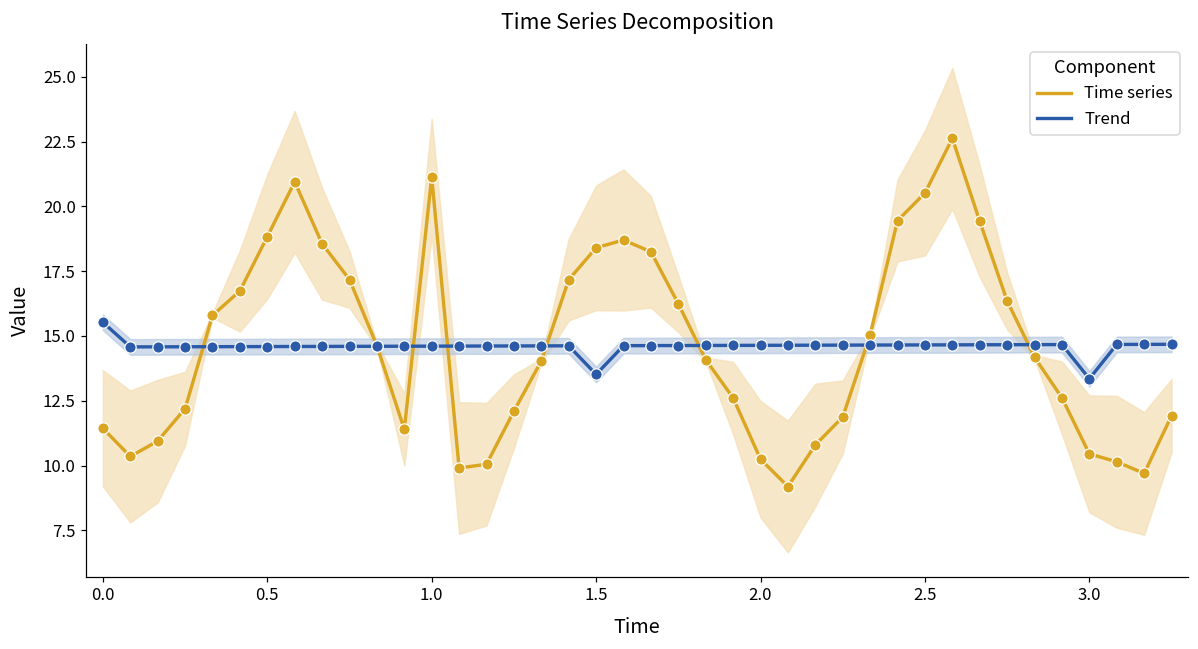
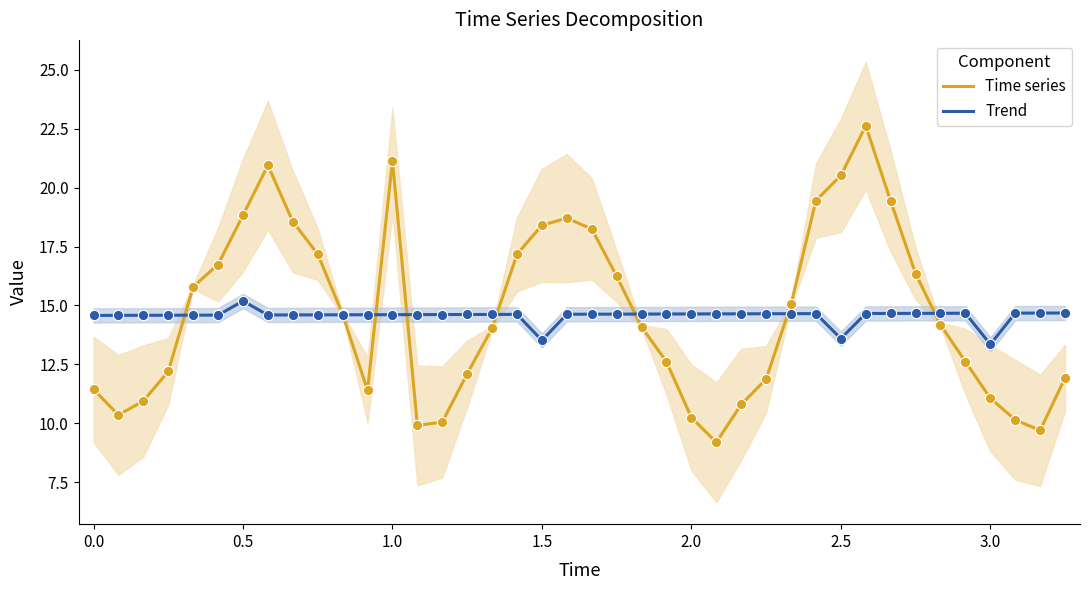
  {
    "Time series": {
      "0.0": 11.4,
      "0.5": 18.8,
      "1.0": 21.1,
      "1.5": 18.4,
      "2.0": 10.2,
      "2.5": 20.5,
-     "3.0": 10.5
+     "3.0": 11.1
    },
    "Trend": {
-     "0.0": 15.5,
-     "0.5": 14.6,
+     "0.0": 14.6,
+     "0.5": 15.2,
      "1.0": 14.6,
      "1.5": 13.5,
      "2.0": 14.6,
-     "2.5": 14.7
+     "2.5": 13.6
    }
  }
